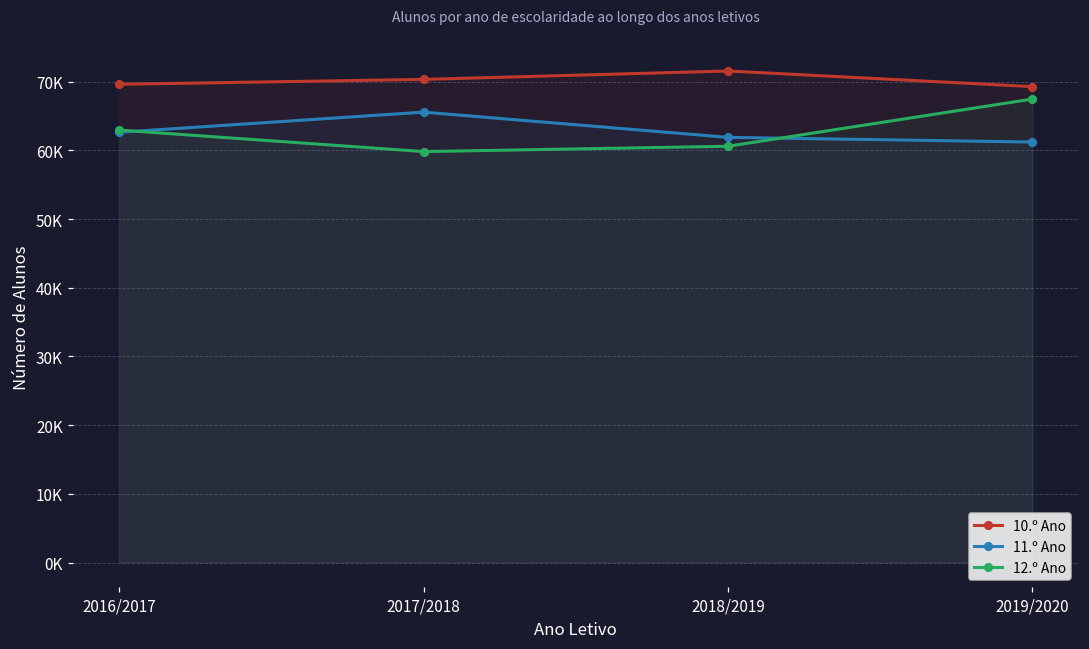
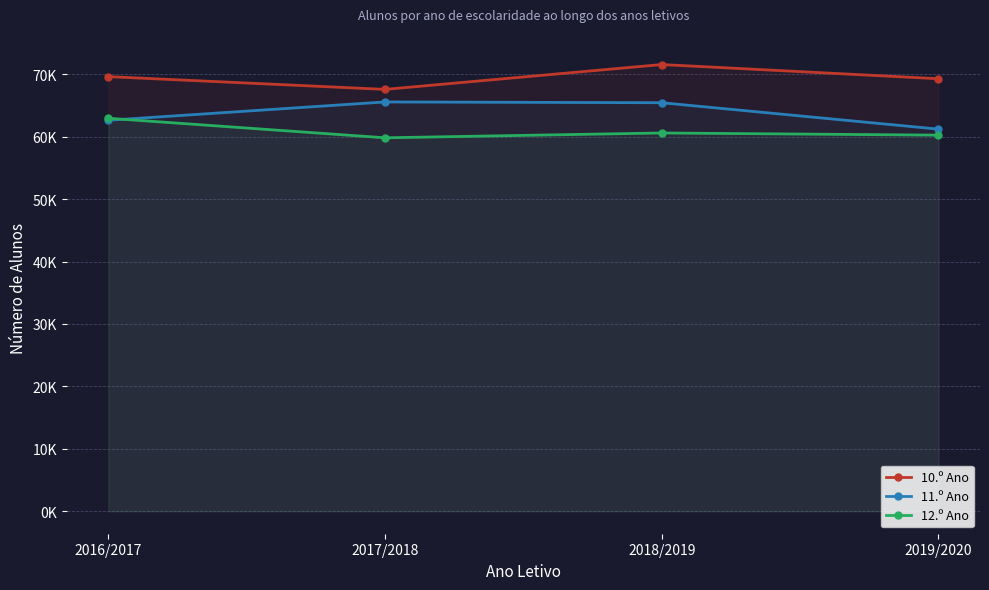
  {
    "10.º Ano": {
      "2016/2017": 70000,
-     "2017/2018": 70000,
+     "2017/2018": 68000,
      "2018/2019": 72000,
      "2019/2020": 69000
    },
    "11.º Ano": {
      "2017/2018": 66000,
-     "2018/2019": 62000,
+     "2018/2019": 65000,
      "2019/2020": 61000
    },
    "12.º Ano": {
      "2017/2018": 60000,
      "2018/2019": 61000,
-     "2019/2020": 67000
+     "2019/2020": 60000
    }
  }
